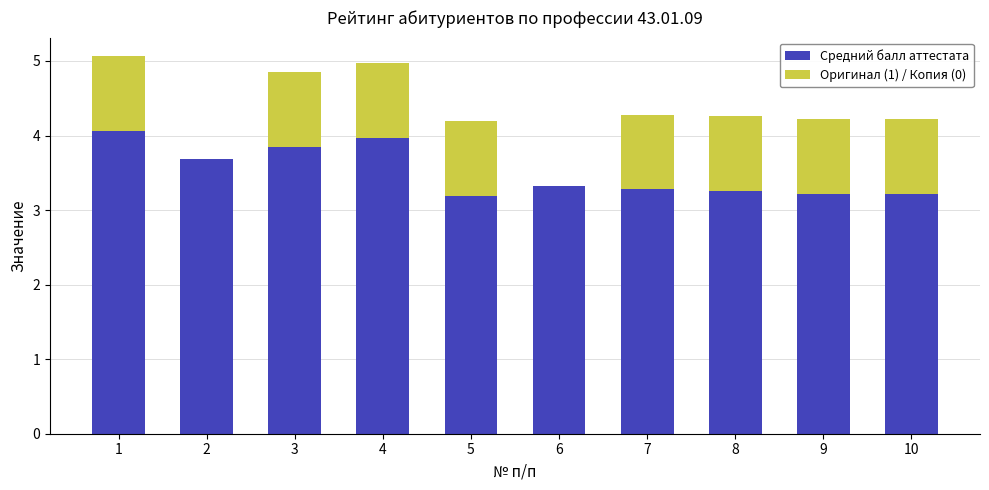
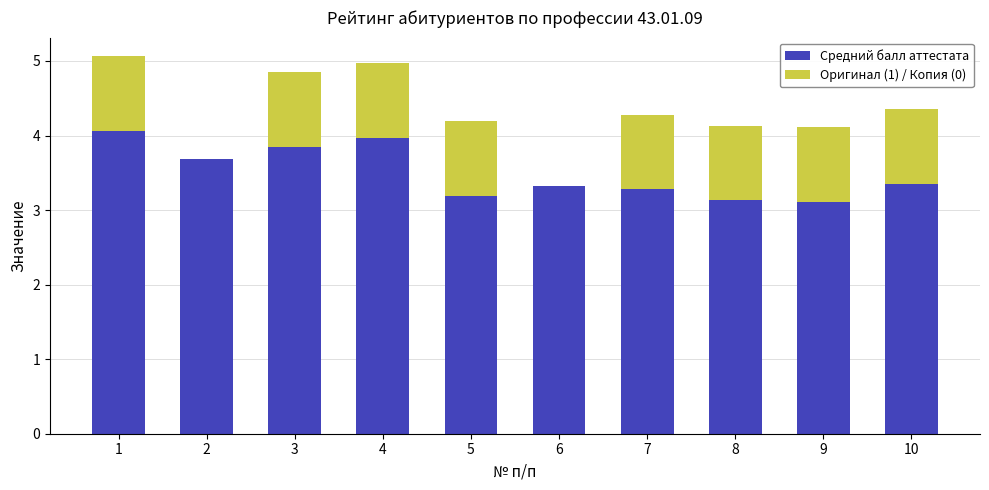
  {
    "Средний балл аттестата": {
      "1": 4.1,
      "2": 3.7,
      "3": 3.9,
      "4": 4.0,
      "5": 3.2,
      "6": 3.3,
      "7": 3.3,
-     "8": 3.3,
-     "9": 3.2,
-     "10": 3.2
+     "8": 3.1,
+     "9": 3.1,
+     "10": 3.4
    },
    "Оригинал (1) / Копия (0)": {
      "1": 1.0,
      "2": 0.0,
      "3": 1.0,
      "4": 1.0,
      "5": 1.0,
      "6": 0.0,
      "7": 1.0,
      "8": 1.0,
      "9": 1.0,
      "10": 1.0
    }
  }
